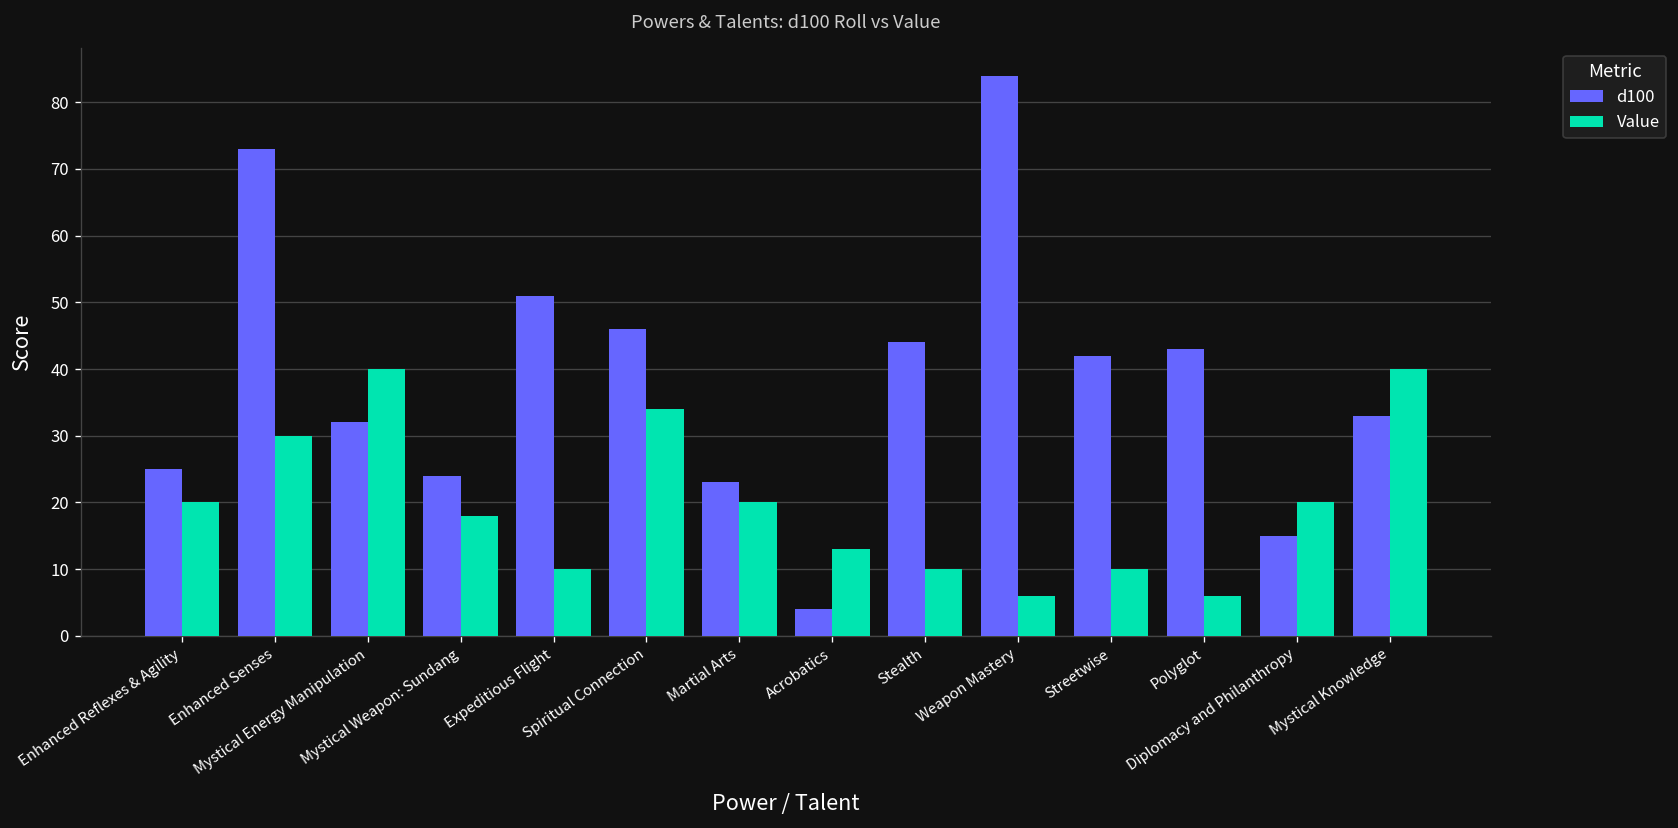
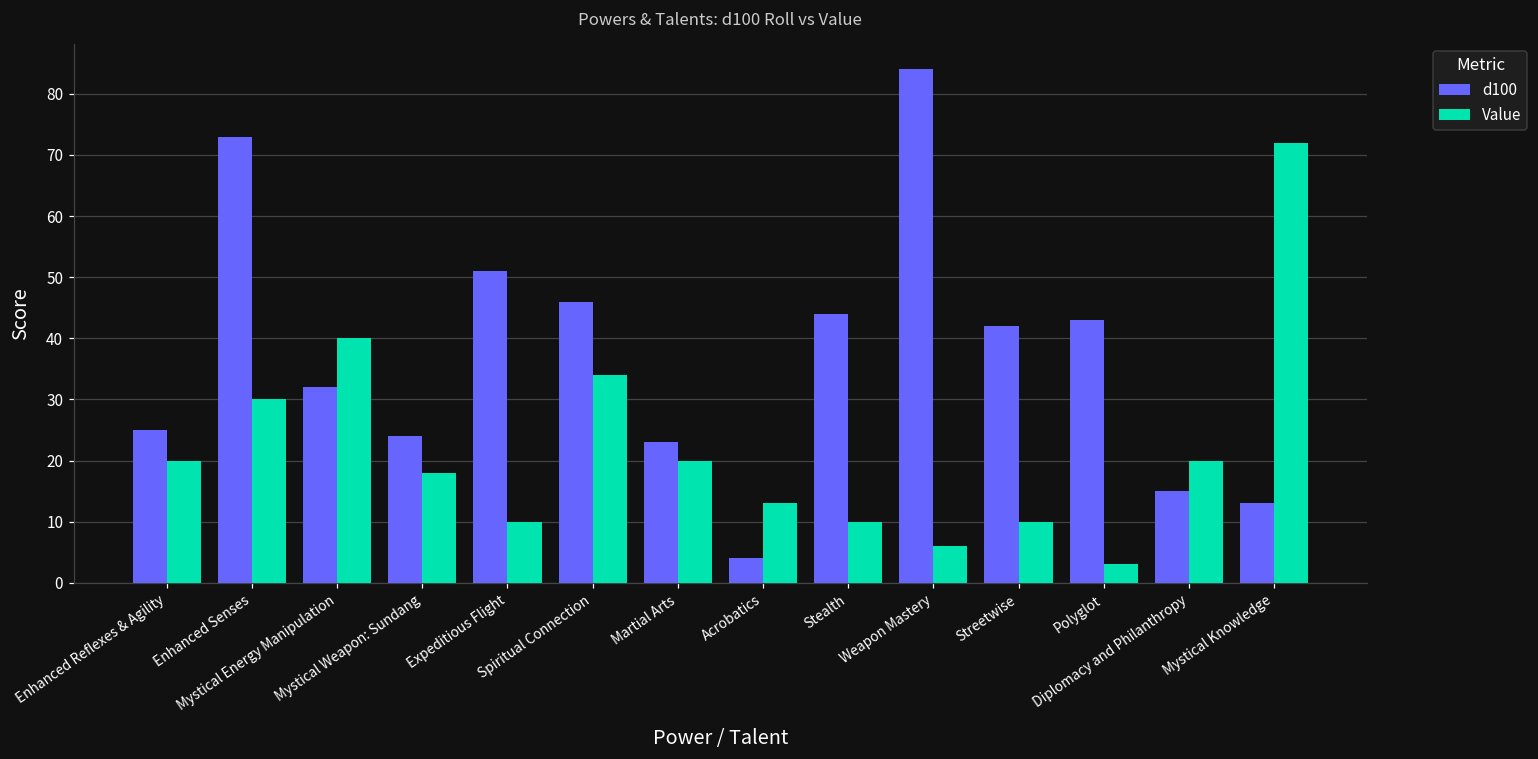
  {
    "d100": {
      "Enhanced Reflexes & Agility": 25,
      "Enhanced Senses": 73,
      "Mystical Energy Manipulation": 32,
      "Mystical Weapon: Sundang": 24,
      "Expeditious Flight": 51,
      "Spiritual Connection": 46,
      "Martial Arts": 23,
      "Acrobatics": 4,
      "Stealth": 44,
      "Weapon Mastery": 84,
      "Streetwise": 42,
      "Polyglot": 43,
      "Diplomacy and Philanthropy": 15,
-     "Mystical Knowledge": 33
+     "Mystical Knowledge": 13
    },
    "Value": {
      "Enhanced Reflexes & Agility": 20,
      "Enhanced Senses": 30,
      "Mystical Energy Manipulation": 40,
      "Mystical Weapon: Sundang": 18,
      "Expeditious Flight": 10,
      "Spiritual Connection": 34,
      "Martial Arts": 20,
      "Acrobatics": 13,
      "Stealth": 10,
      "Weapon Mastery": 6,
      "Streetwise": 10,
-     "Polyglot": 6,
+     "Polyglot": 3,
      "Diplomacy and Philanthropy": 20,
-     "Mystical Knowledge": 40
+     "Mystical Knowledge": 72
    }
  }
